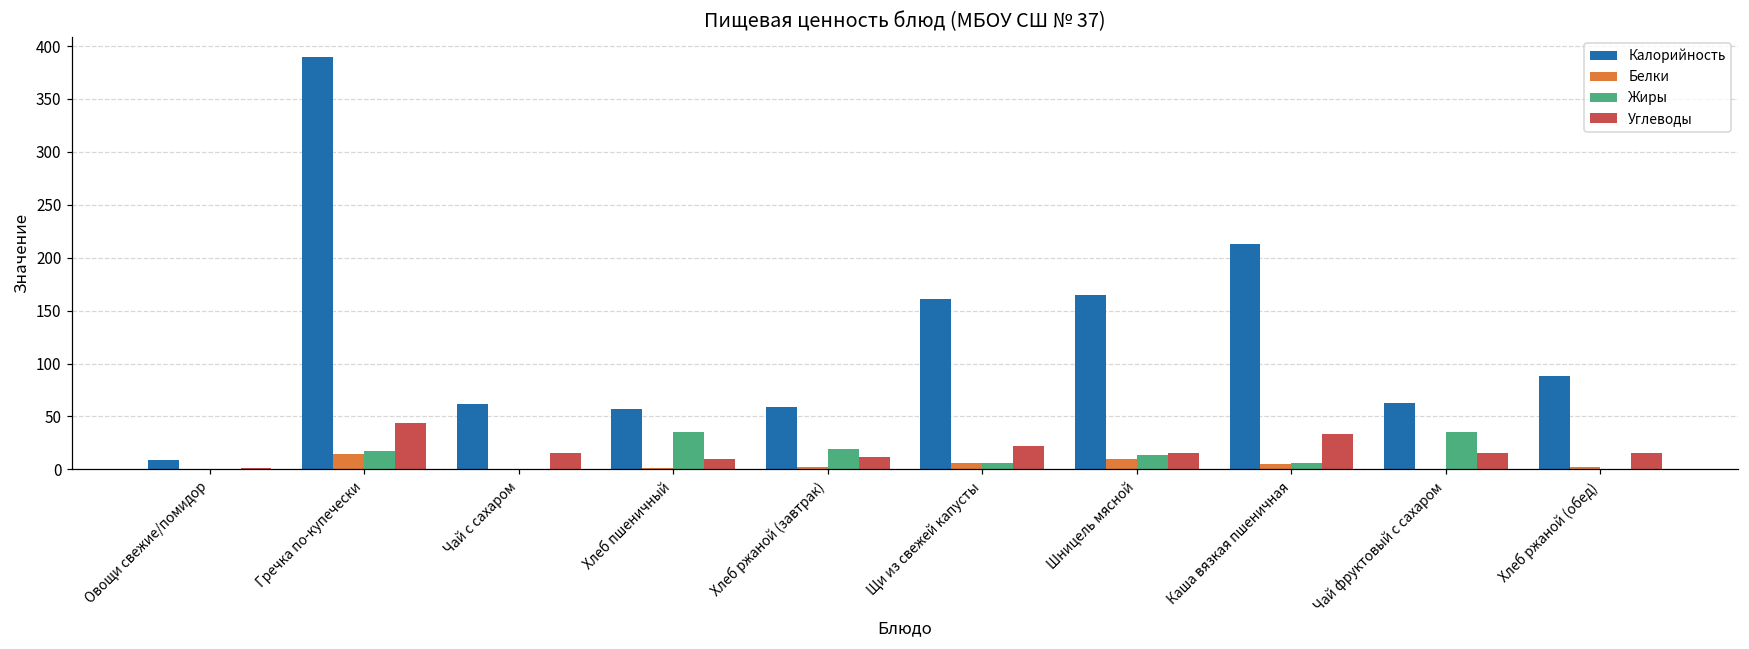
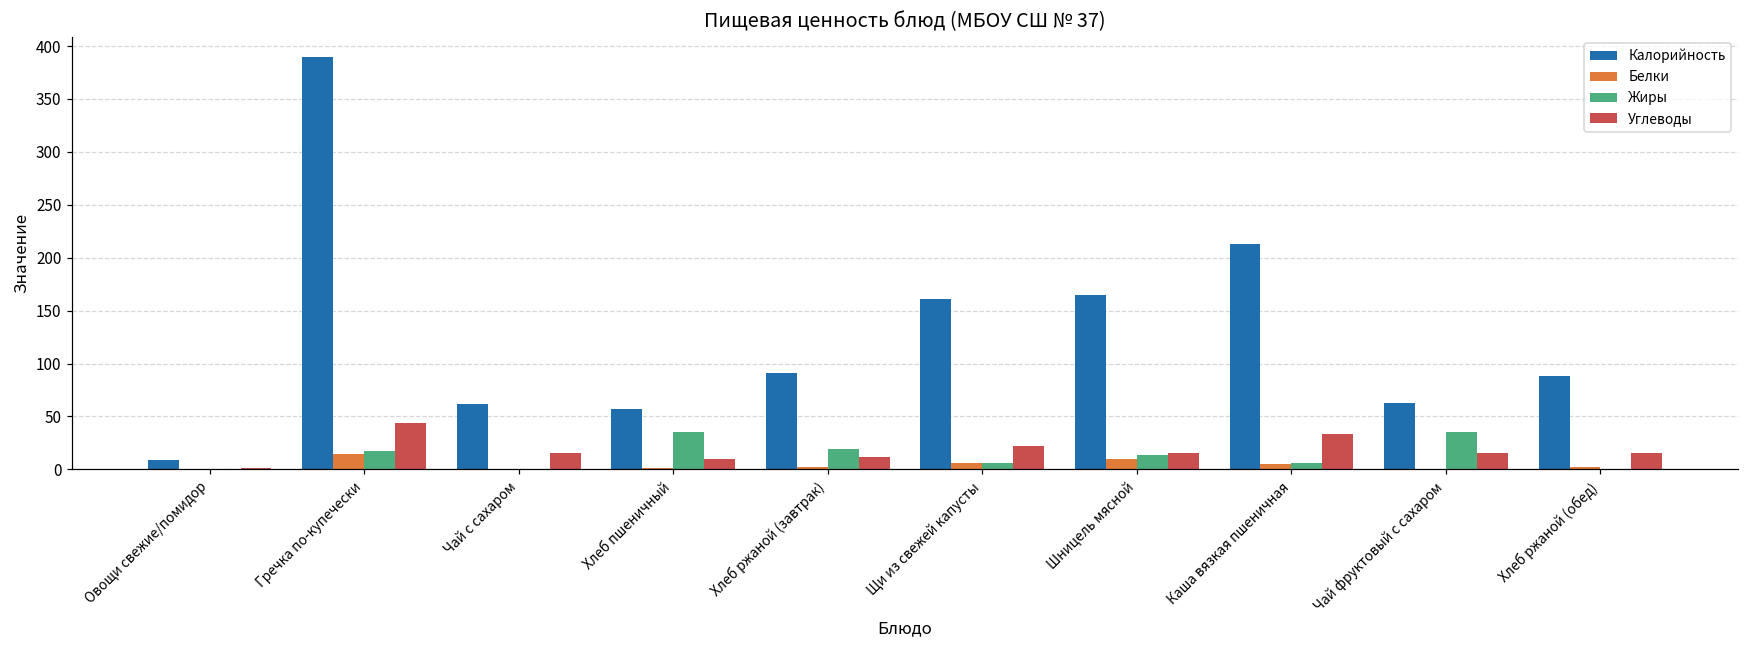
  {
    "Калорийность": {
      "Овощи свежие/помидор": 10,
      "Гречка по-купечески": 390,
      "Чай с сахаром": 60,
      "Хлеб пшеничный": 60,
-     "Хлеб ржаной (завтрак)": 60,
+     "Хлеб ржаной (завтрак)": 90,
      "Щи из свежей капусты": 160,
      "Шницель мясной": 160,
      "Каша вязкая пшеничная": 210,
      "Чай фруктовый с сахаром": 60,
      "Хлеб ржаной (обед)": 90
    },
    "Жиры": {
      "Овощи свежие/помидор": 0,
      "Гречка по-купечески": 20,
      "Хлеб пшеничный": 40,
      "Хлеб ржаной (завтрак)": 20,
      "Щи из свежей капусты": 10,
      "Шницель мясной": 10,
      "Каша вязкая пшеничная": 10,
      "Чай фруктовый с сахаром": 30
    }
  }
